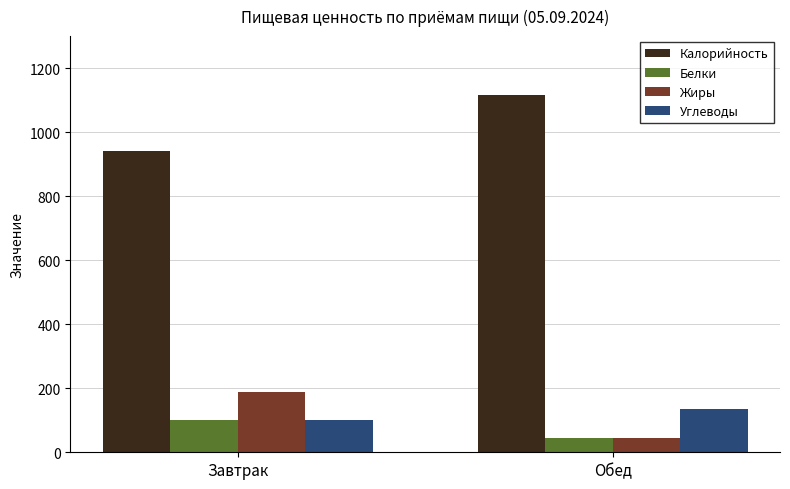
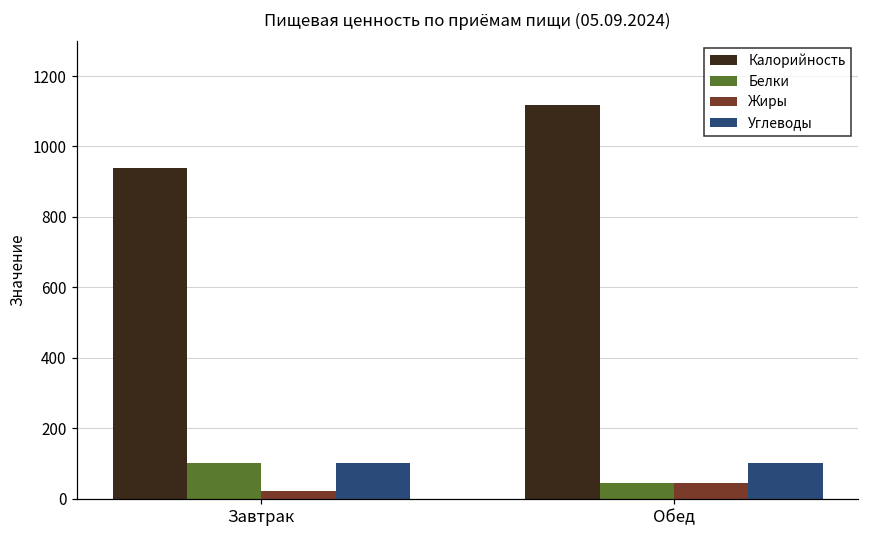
  {
    "Калорийность": {
      "Завтрак": 940,
      "Обед": 1120
    },
    "Белки": {
      "Завтрак": 100,
      "Обед": 40
    },
    "Жиры": {
-     "Завтрак": 190,
+     "Завтрак": 20,
      "Обед": 50
    },
    "Углеводы": {
      "Завтрак": 100,
-     "Обед": 130
+     "Обед": 100
    }
  }
